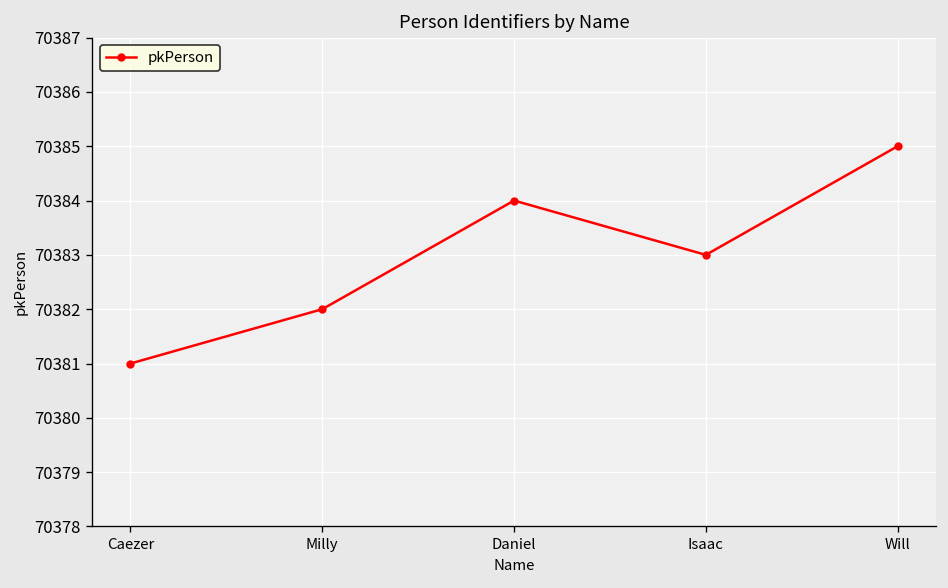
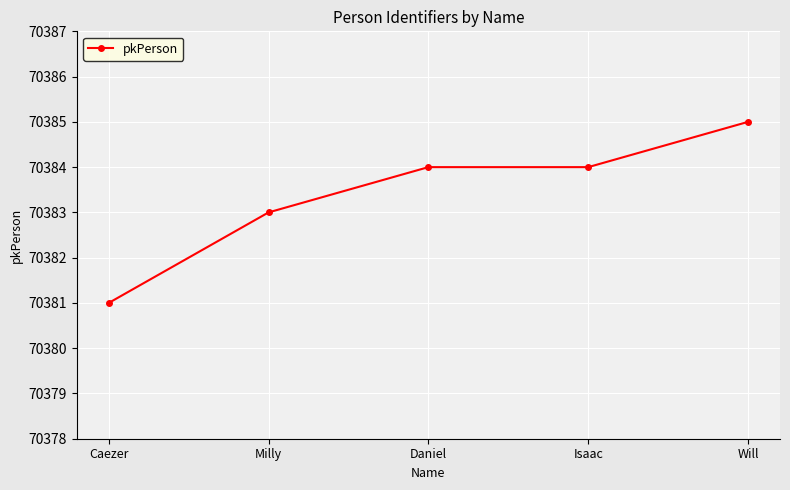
  {
    "Caezer": 70381,
-   "Milly": 70382,
+   "Milly": 70383,
    "Daniel": 70384,
-   "Isaac": 70383,
+   "Isaac": 70384,
    "Will": 70385
  }
